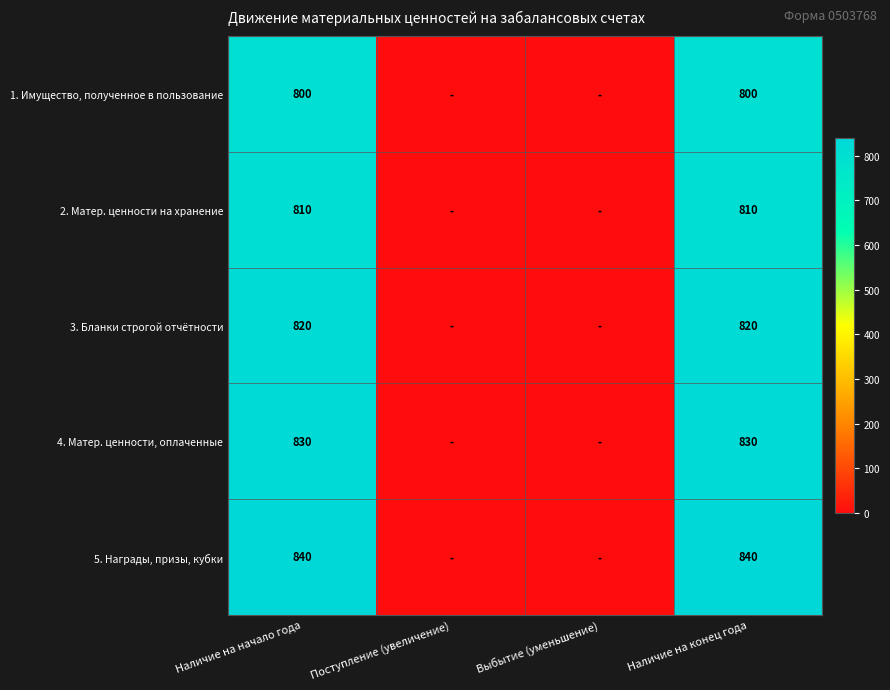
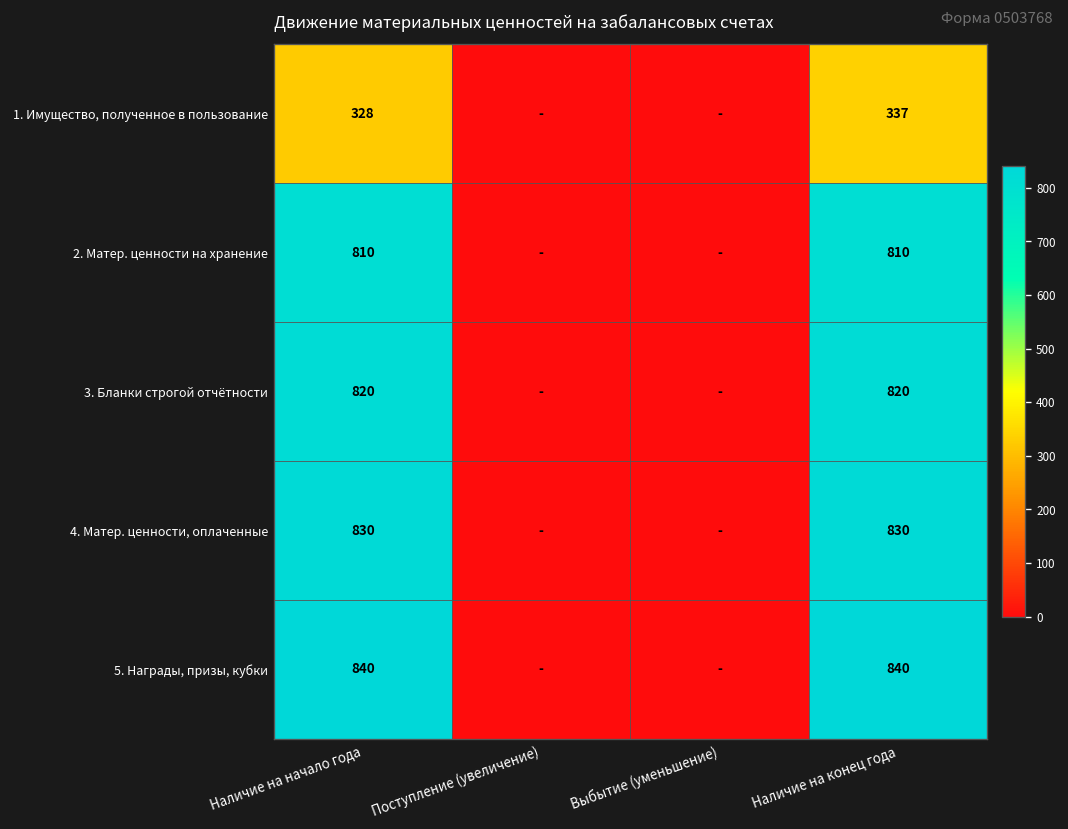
  {
    "1. Имущество, полученное в пользование": {
-     "Наличие на начало года": 800,
-     "Наличие на конец года": 800
+     "Наличие на начало года": 328,
+     "Наличие на конец года": 337
    },
    "2. Матер. ценности на хранение": {
      "Наличие на начало года": 810,
      "Наличие на конец года": 810
    },
    "3. Бланки строгой отчётности": {
      "Наличие на начало года": 820,
      "Наличие на конец года": 820
    },
    "4. Матер. ценности, оплаченные": {
      "Наличие на начало года": 830,
      "Наличие на конец года": 830
    },
    "5. Награды, призы, кубки": {
      "Наличие на начало года": 840,
      "Наличие на конец года": 840
    }
  }
